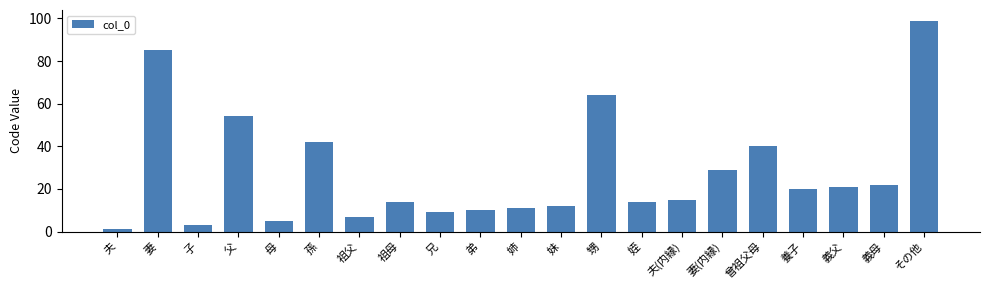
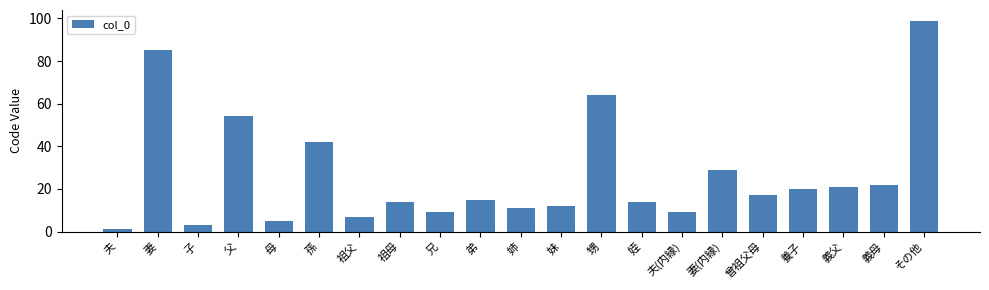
  {
    "妻": 85,
    "子": 3,
    "父": 54,
    "母": 5,
    "孫": 42,
    "祖父": 7,
    "祖母": 14,
    "兄": 9,
-   "弟": 10,
+   "弟": 15,
    "姉": 11,
    "妹": 12,
    "甥": 64,
    "姪": 14,
-   "夫(内縁)": 15,
+   "夫(内縁)": 9,
    "妻(内縁)": 29,
-   "曾祖父母": 40,
+   "曾祖父母": 17,
    "養子": 20,
    "義父": 21,
    "義母": 22,
    "その他": 99
  }
